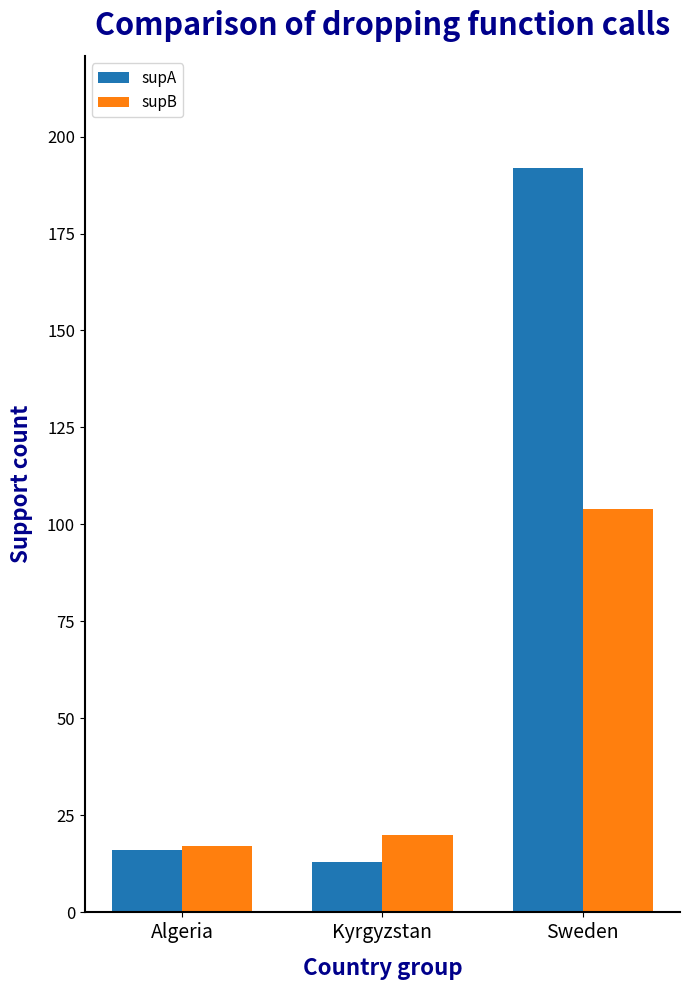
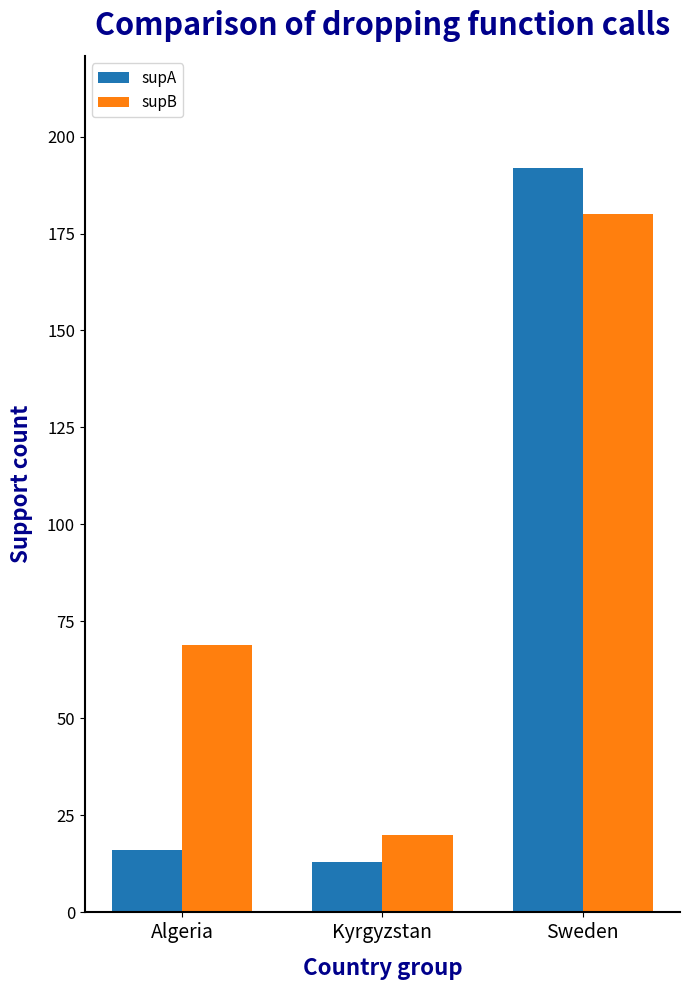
  {
    "supA": {
      "Algeria": 16,
      "Kyrgyzstan": 13,
      "Sweden": 192
    },
    "supB": {
-     "Algeria": 17,
+     "Algeria": 69,
      "Kyrgyzstan": 20,
-     "Sweden": 104
+     "Sweden": 180
    }
  }
